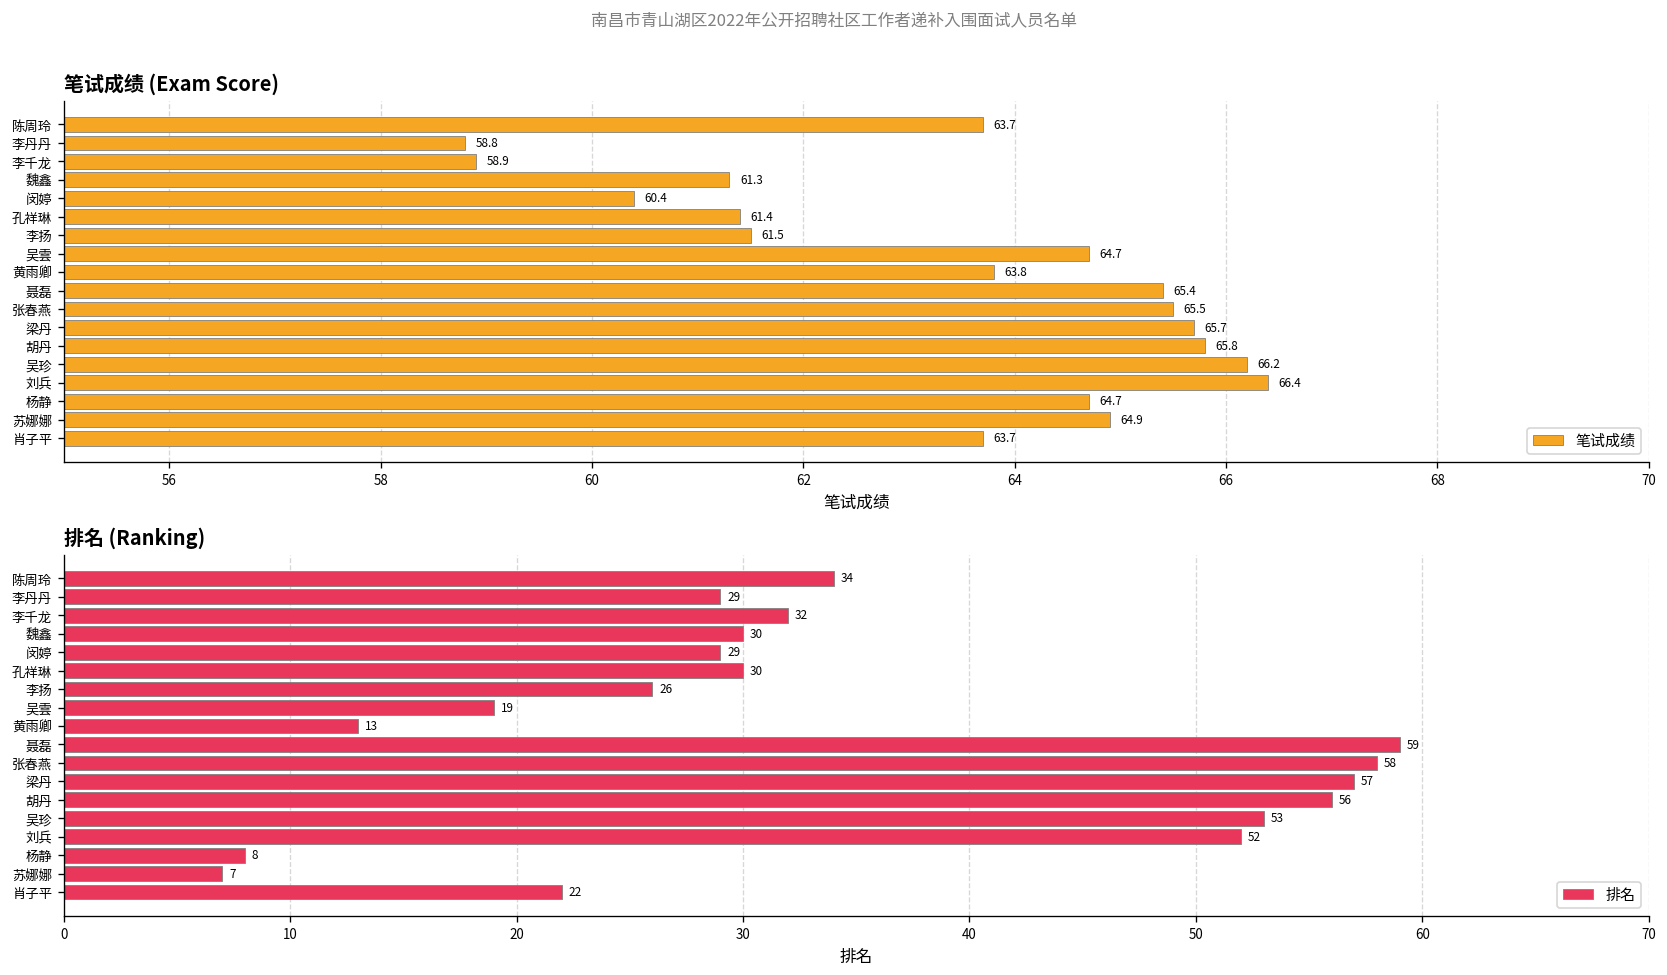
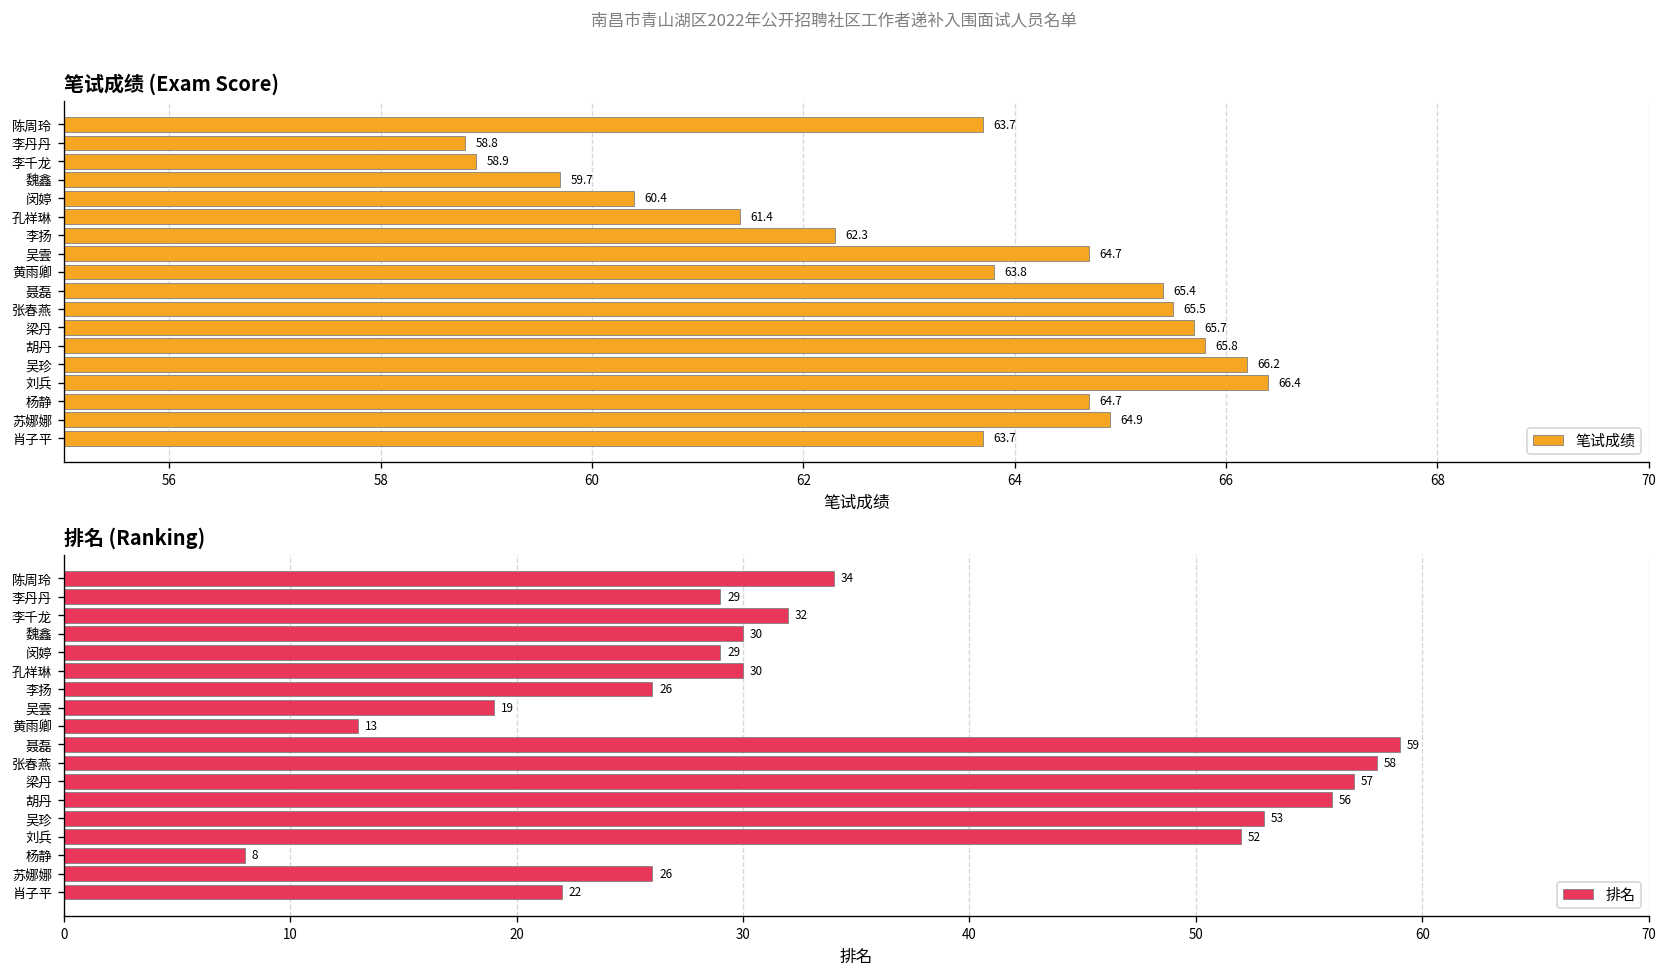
  {
    "笔试成绩 (Exam Score)": {
      "陈周玲": 63.7,
      "李丹丹": 58.8,
      "李千龙": 58.9,
-     "魏鑫": 61.3,
+     "魏鑫": 59.7,
      "闵婷": 60.4,
      "孔祥琳": 61.4,
-     "李扬": 61.5,
+     "李扬": 62.3,
      "吴雲": 64.7,
      "黄雨卿": 63.8,
      "聂磊": 65.4,
      "张春燕": 65.5,
      "梁丹": 65.7,
      "胡丹": 65.8,
      "吴珍": 66.2,
      "刘兵": 66.4,
      "杨静": 64.7,
      "苏娜娜": 64.9,
      "肖子平": 63.7
    },
    "排名 (Ranking)": {
      "陈周玲": 34,
      "李丹丹": 29,
      "李千龙": 32,
      "魏鑫": 30,
      "闵婷": 29,
      "孔祥琳": 30,
      "李扬": 26,
      "吴雲": 19,
      "黄雨卿": 13,
      "聂磊": 59,
      "张春燕": 58,
      "梁丹": 57,
      "胡丹": 56,
      "吴珍": 53,
      "刘兵": 52,
      "杨静": 8,
-     "苏娜娜": 7,
+     "苏娜娜": 26,
      "肖子平": 22
    }
  }
